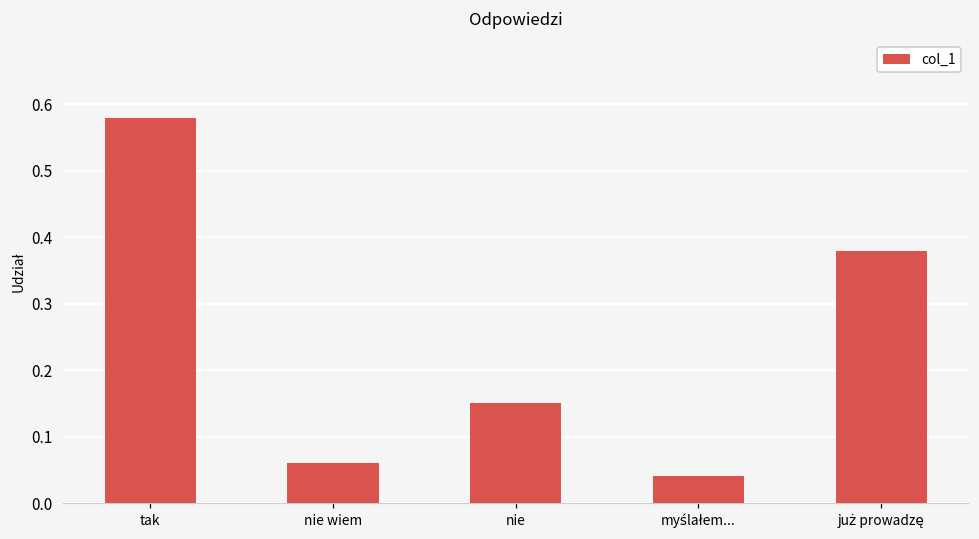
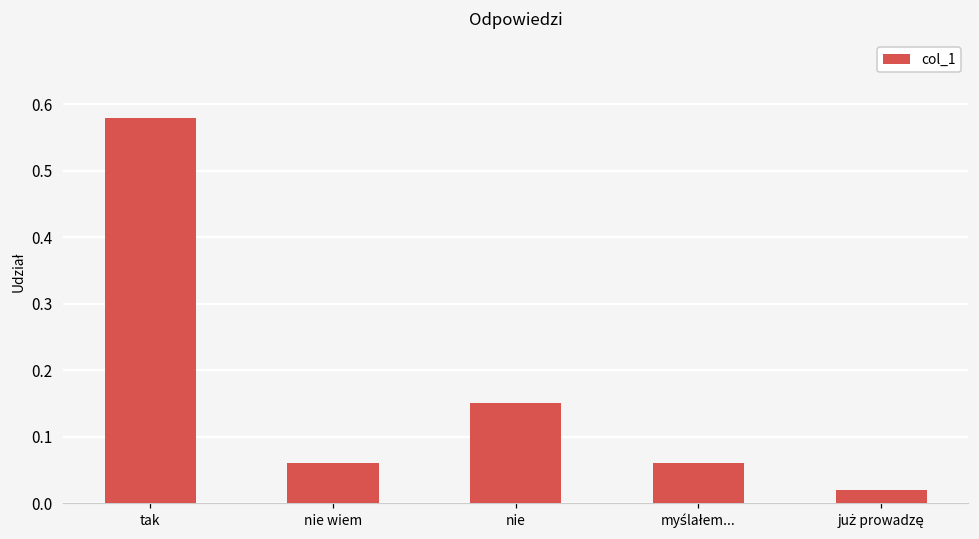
  {
    "tak": 0.58,
    "nie wiem": 0.06,
    "nie": 0.15,
-   "myślałem...": 0.04,
-   "już prowadzę": 0.38
+   "myślałem...": 0.06,
+   "już prowadzę": 0.02
  }
